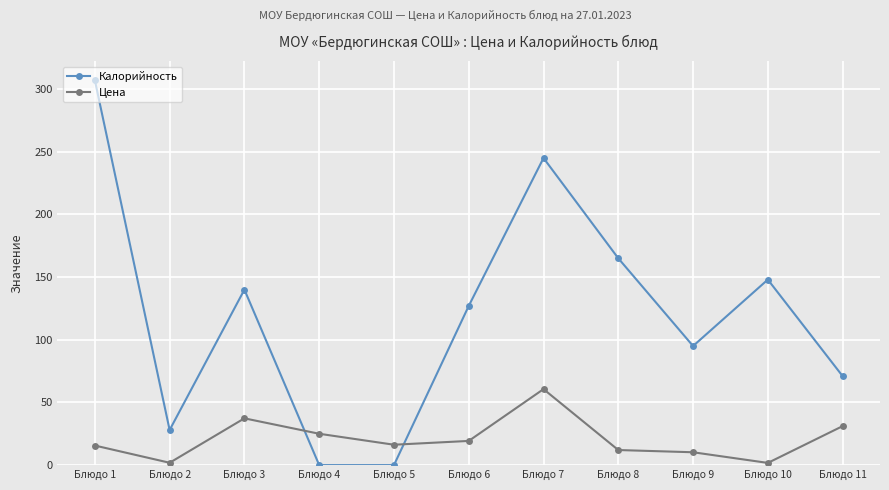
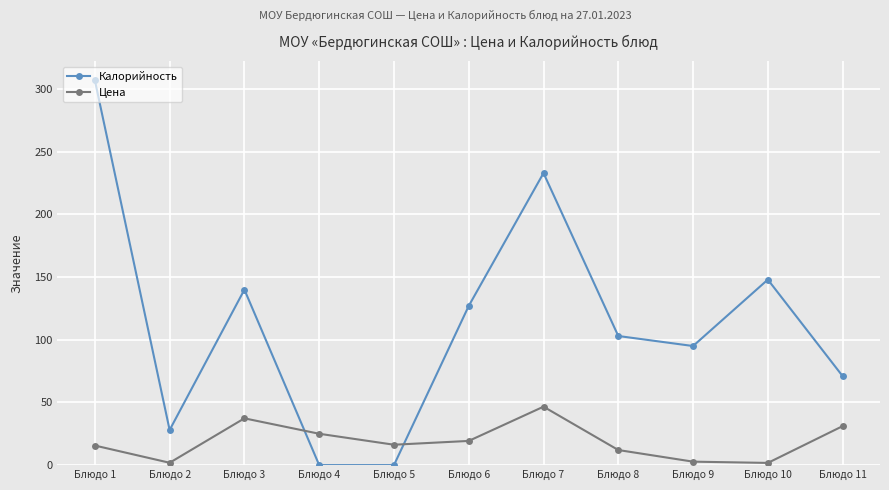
  {
    "Калорийность": {
      "Блюдо 2": 28,
      "Блюдо 3": 140,
      "Блюдо 4": 0,
      "Блюдо 5": 0,
      "Блюдо 6": 127,
-     "Блюдо 7": 245,
-     "Блюдо 8": 165,
+     "Блюдо 7": 233,
+     "Блюдо 8": 103,
      "Блюдо 9": 95,
      "Блюдо 10": 148,
      "Блюдо 11": 71
    },
    "Цена": {
      "Блюдо 1": 16,
      "Блюдо 2": 2,
      "Блюдо 3": 37,
      "Блюдо 4": 25,
      "Блюдо 5": 16,
      "Блюдо 6": 19,
-     "Блюдо 7": 61,
+     "Блюдо 7": 47,
      "Блюдо 8": 12,
-     "Блюдо 9": 10,
+     "Блюдо 9": 3,
      "Блюдо 10": 2,
      "Блюдо 11": 31
    }
  }
